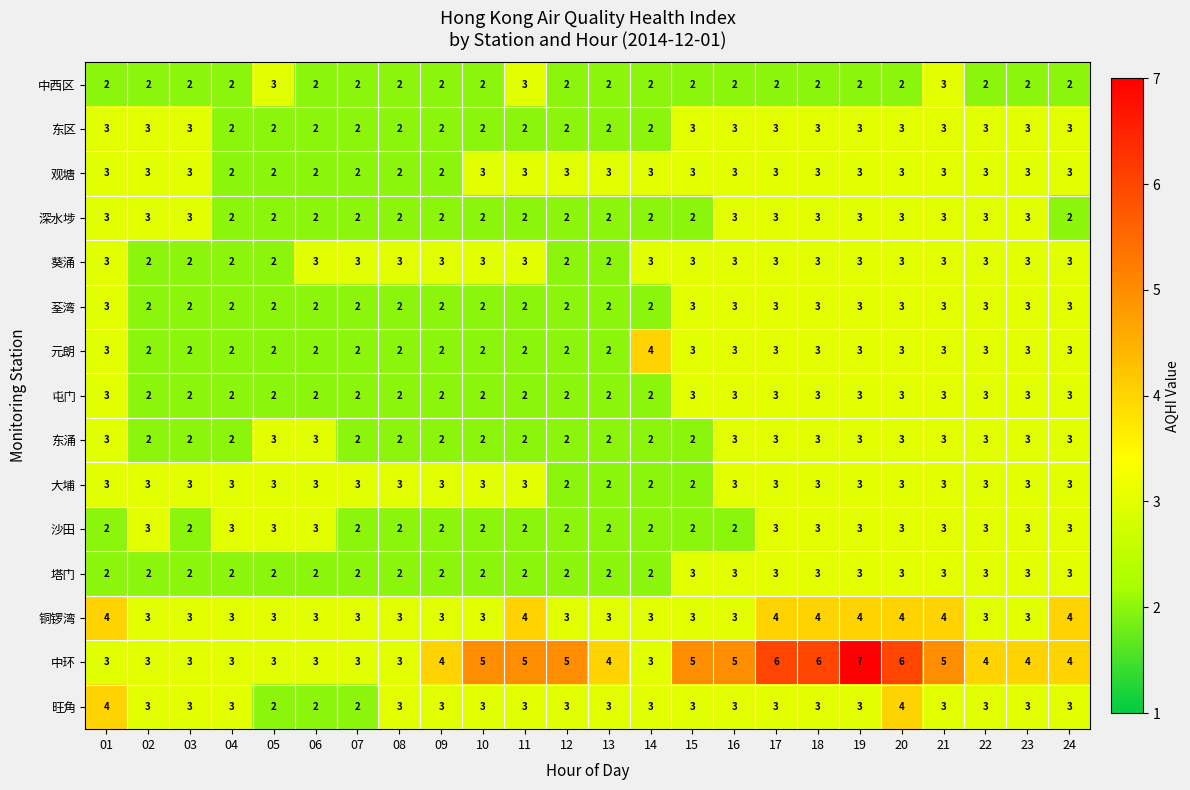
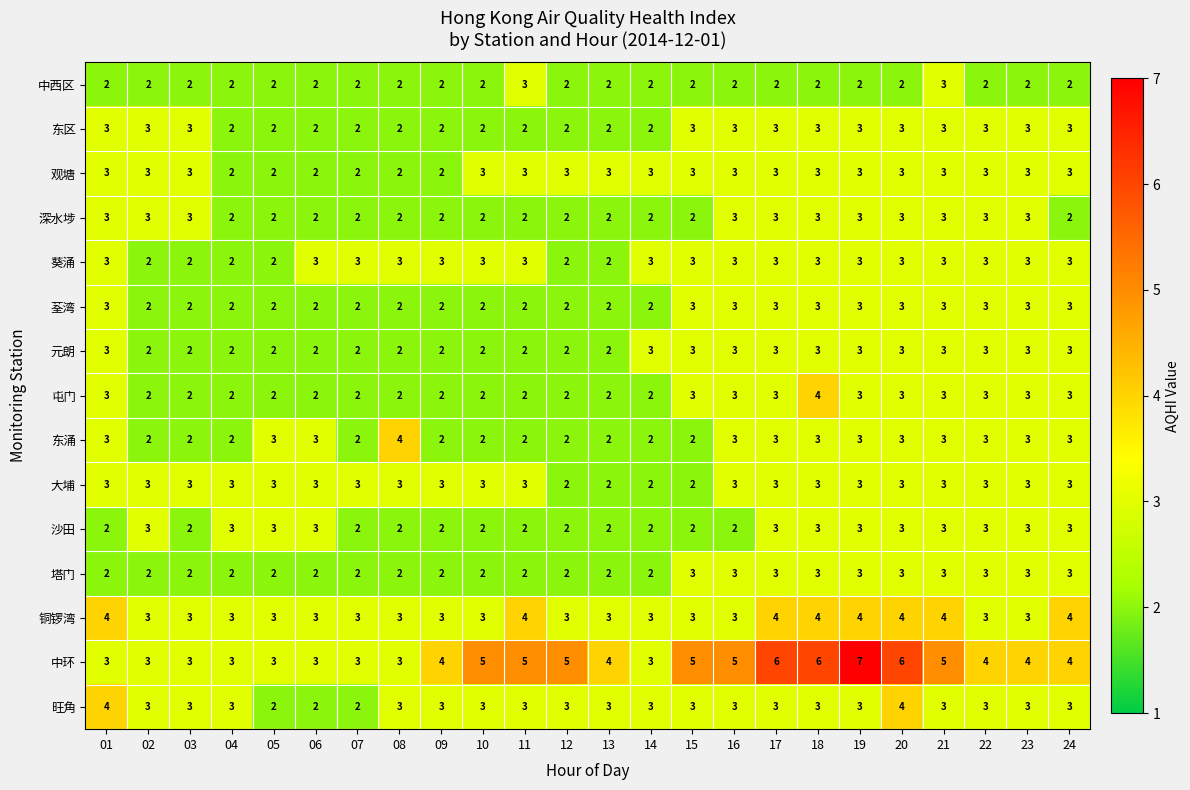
  {
    "中西区": {
      "01": 2,
      "02": 2,
      "03": 2,
      "04": 2,
-     "05": 3,
+     "05": 2,
      "06": 2,
      "07": 2,
      "08": 2,
      "09": 2,
      "10": 2,
      "11": 3,
      "12": 2,
      "13": 2,
      "14": 2,
      "15": 2,
      "16": 2,
      "17": 2,
      "18": 2,
      "19": 2,
      "20": 2,
      "21": 3,
      "22": 2,
      "23": 2,
      "24": 2
    },
    "元朗": {
      "01": 3,
      "02": 2,
      "03": 2,
      "04": 2,
      "05": 2,
      "06": 2,
      "07": 2,
      "08": 2,
      "09": 2,
      "10": 2,
      "11": 2,
      "12": 2,
      "13": 2,
-     "14": 4,
+     "14": 3,
      "15": 3,
      "16": 3,
      "17": 3,
      "18": 3,
      "19": 3,
      "20": 3,
      "21": 3,
      "22": 3,
      "23": 3,
      "24": 3
    },
    "屯门": {
      "01": 3,
      "02": 2,
      "03": 2,
      "04": 2,
      "05": 2,
      "06": 2,
      "07": 2,
      "08": 2,
      "09": 2,
      "10": 2,
      "11": 2,
      "12": 2,
      "13": 2,
      "14": 2,
      "15": 3,
      "16": 3,
      "17": 3,
-     "18": 3,
+     "18": 4,
      "19": 3,
      "20": 3,
      "21": 3,
      "22": 3,
      "23": 3,
      "24": 3
    },
    "东涌": {
      "01": 3,
      "02": 2,
      "03": 2,
      "04": 2,
      "05": 3,
      "06": 3,
      "07": 2,
-     "08": 2,
+     "08": 4,
      "09": 2,
      "10": 2,
      "11": 2,
      "12": 2,
      "13": 2,
      "14": 2,
      "15": 2,
      "16": 3,
      "17": 3,
      "18": 3,
      "19": 3,
      "20": 3,
      "21": 3,
      "22": 3,
      "23": 3,
      "24": 3
    }
  }
